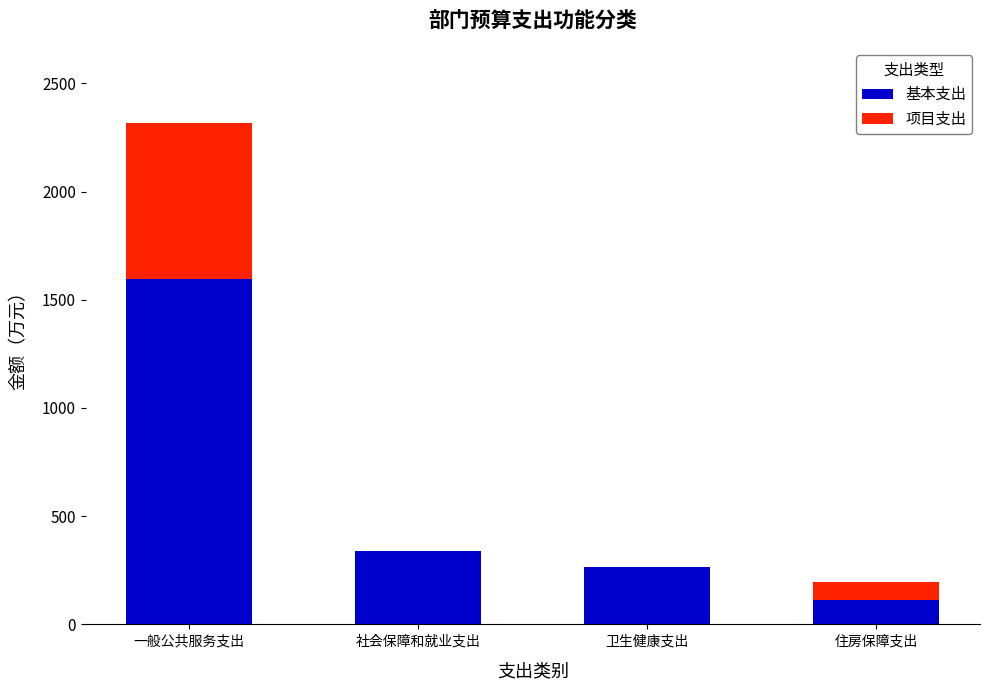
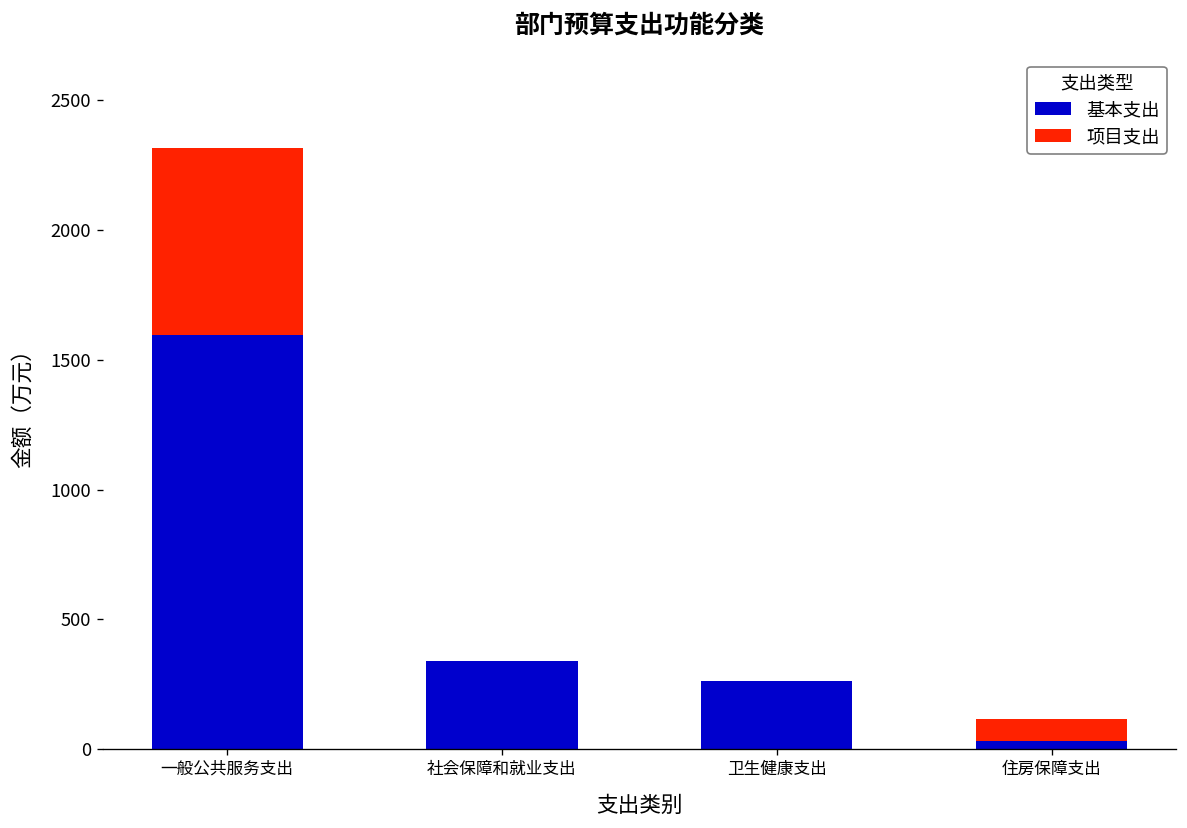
  {
    "基本支出": {
      "一般公共服务支出": 1600,
      "社会保障和就业支出": 340,
      "卫生健康支出": 260,
-     "住房保障支出": 110
+     "住房保障支出": 30
    },
    "项目支出": {
      "一般公共服务支出": 720,
      "社会保障和就业支出": 0,
      "卫生健康支出": 0,
      "住房保障支出": 80
    }
  }
